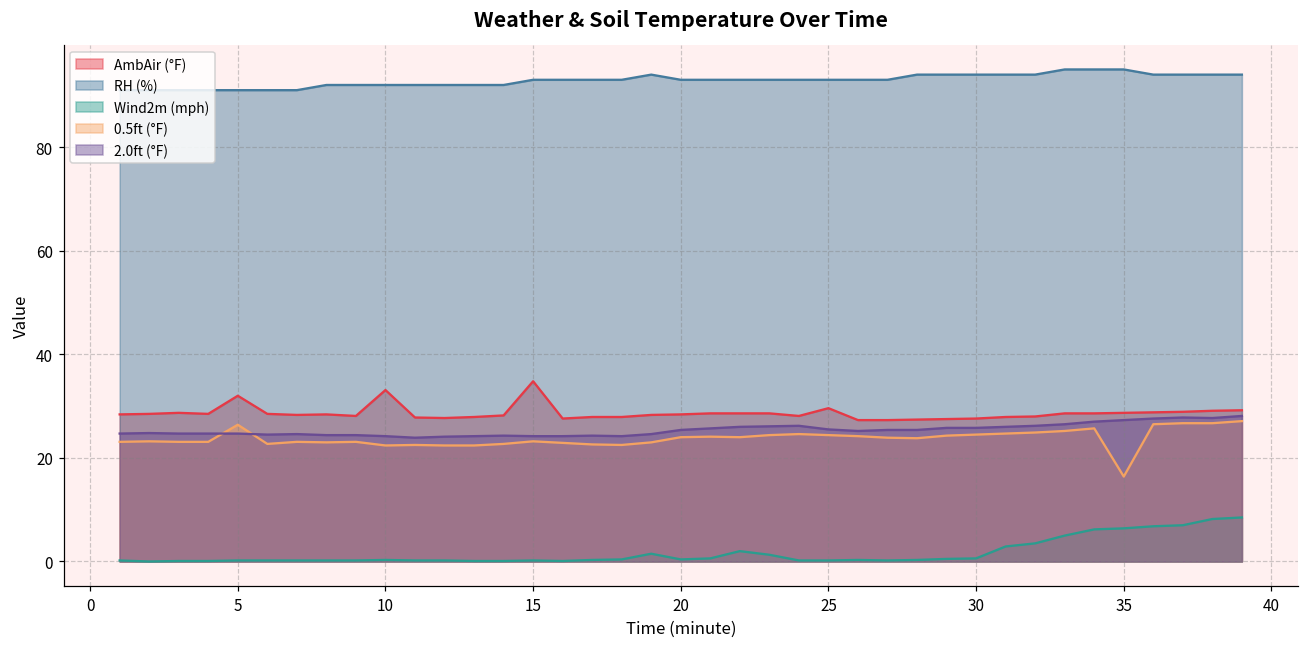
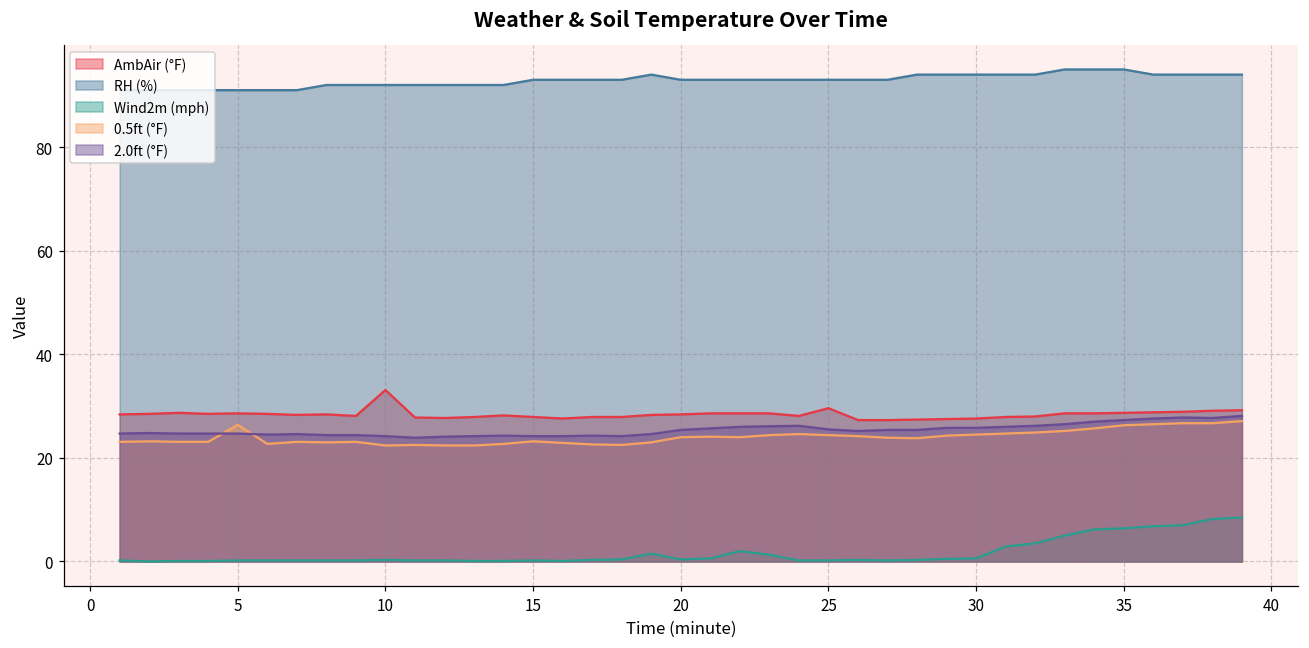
  {
    "AmbAir (°F)": {
-     "5": 32,
+     "5": 29,
      "10": 33,
-     "15": 35,
+     "15": 28,
      "20": 28,
      "25": 30,
      "30": 28,
      "35": 29
    },
    "0.5ft (°F)": {
      "5": 26,
      "10": 22,
      "15": 23,
      "20": 24,
      "25": 24,
      "30": 25,
-     "35": 16
+     "35": 26
    }
  }
